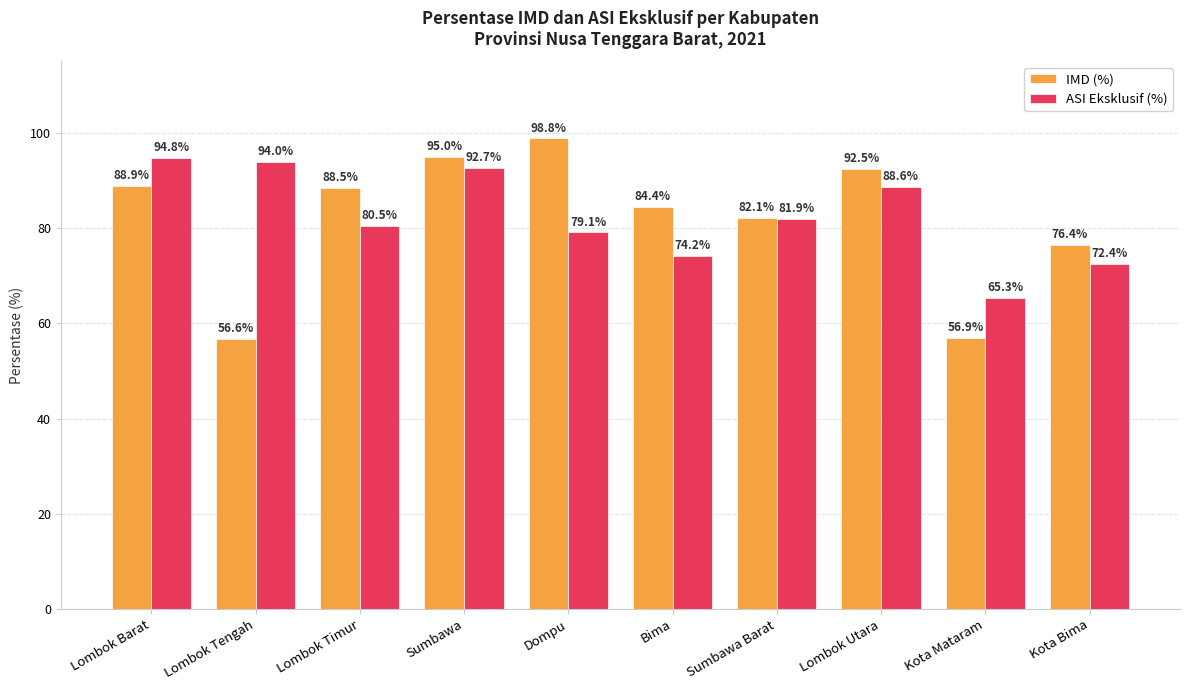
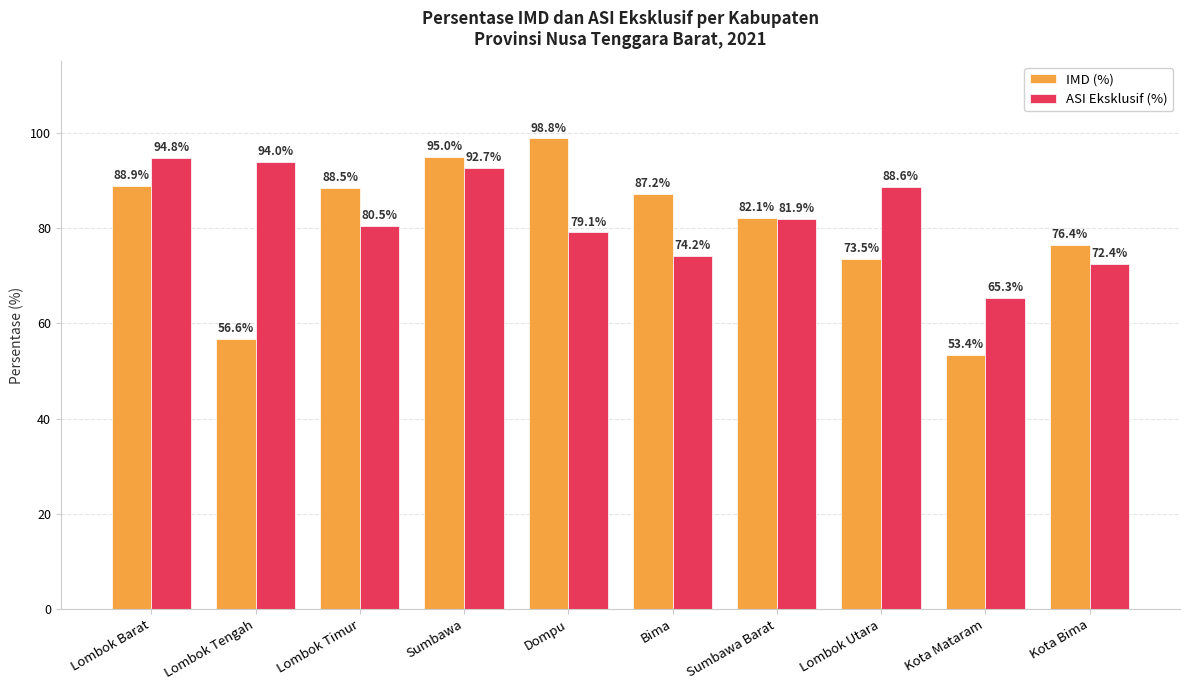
  {
    "IMD (%)": {
      "Lombok Barat": "88.9%",
      "Lombok Tengah": "56.6%",
      "Lombok Timur": "88.5%",
      "Sumbawa": "95.0%",
      "Dompu": "98.8%",
-     "Bima": "84.4%",
+     "Bima": "87.2%",
      "Sumbawa Barat": "82.1%",
-     "Lombok Utara": "92.5%",
-     "Kota Mataram": "56.9%",
+     "Lombok Utara": "73.5%",
+     "Kota Mataram": "53.4%",
      "Kota Bima": "76.4%"
    },
    "ASI Eksklusif (%)": {
      "Lombok Barat": "94.8%",
      "Lombok Tengah": "94.0%",
      "Lombok Timur": "80.5%",
      "Sumbawa": "92.7%",
      "Dompu": "79.1%",
      "Bima": "74.2%",
      "Sumbawa Barat": "81.9%",
      "Lombok Utara": "88.6%",
      "Kota Mataram": "65.3%",
      "Kota Bima": "72.4%"
    }
  }
